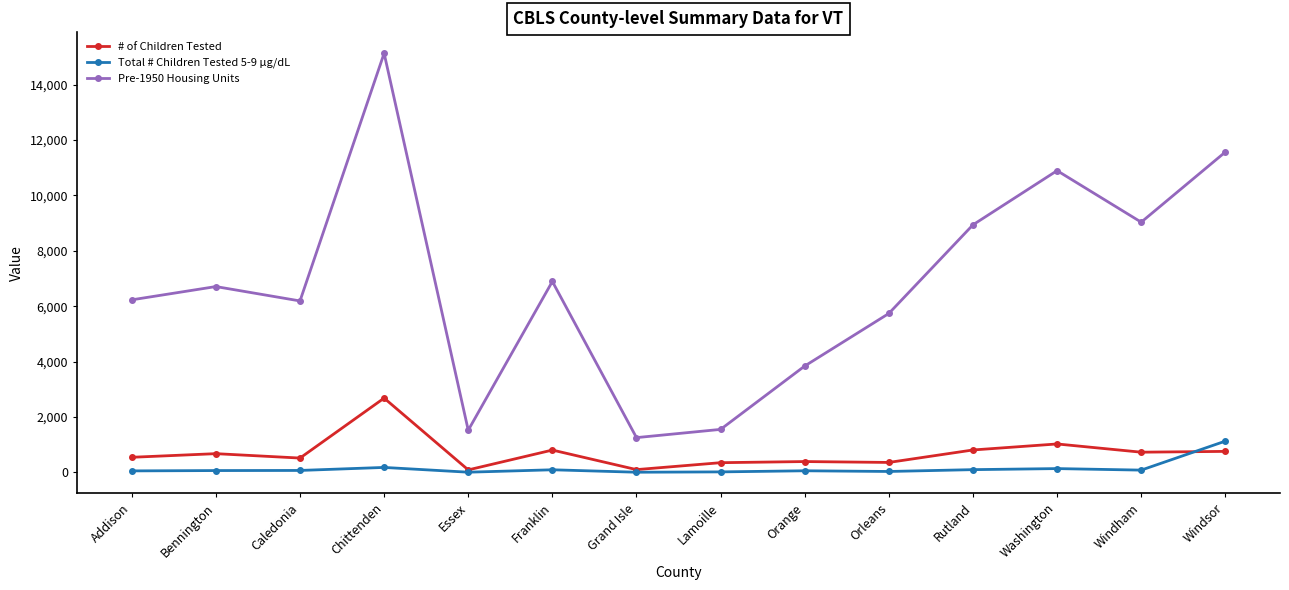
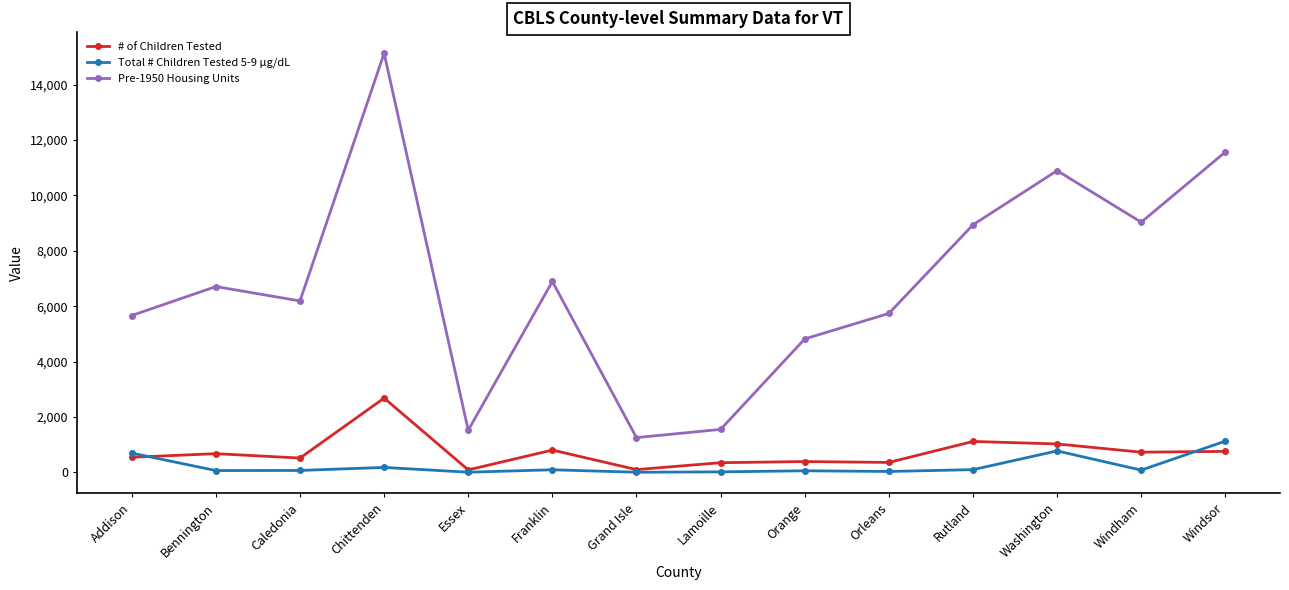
  {
    "# of Children Tested": {
      "Addison": "500",
      "Bennington": "700",
      "Caledonia": "500",
      "Chittenden": "2,700",
      "Franklin": "800",
      "Grand Isle": "100",
      "Lamoille": "400",
      "Orange": "400",
      "Orleans": "400",
-     "Rutland": "800",
+     "Rutland": "1,100",
      "Washington": "1,000",
      "Windham": "700",
      "Windsor": "800"
    },
    "Total # Children Tested 5-9 µg/dL": {
-     "Addison": "100",
+     "Addison": "700",
      "Bennington": "100",
      "Caledonia": "100",
      "Chittenden": "200",
      "Franklin": "100",
      "Grand Isle": "0",
      "Lamoille": "0",
      "Orange": "100",
      "Orleans": "0",
      "Rutland": "100",
-     "Washington": "100",
+     "Washington": "800",
      "Windham": "100",
      "Windsor": "1,100"
    },
    "Pre-1950 Housing Units": {
-     "Addison": "6,200",
+     "Addison": "5,700",
      "Bennington": "6,700",
      "Caledonia": "6,200",
      "Chittenden": "15,100",
      "Essex": "1,500",
      "Franklin": "6,900",
      "Grand Isle": "1,300",
      "Lamoille": "1,600",
-     "Orange": "3,800",
+     "Orange": "4,800",
      "Orleans": "5,700",
      "Rutland": "8,900",
      "Washington": "10,900",
      "Windham": "9,000",
      "Windsor": "11,600"
    }
  }
